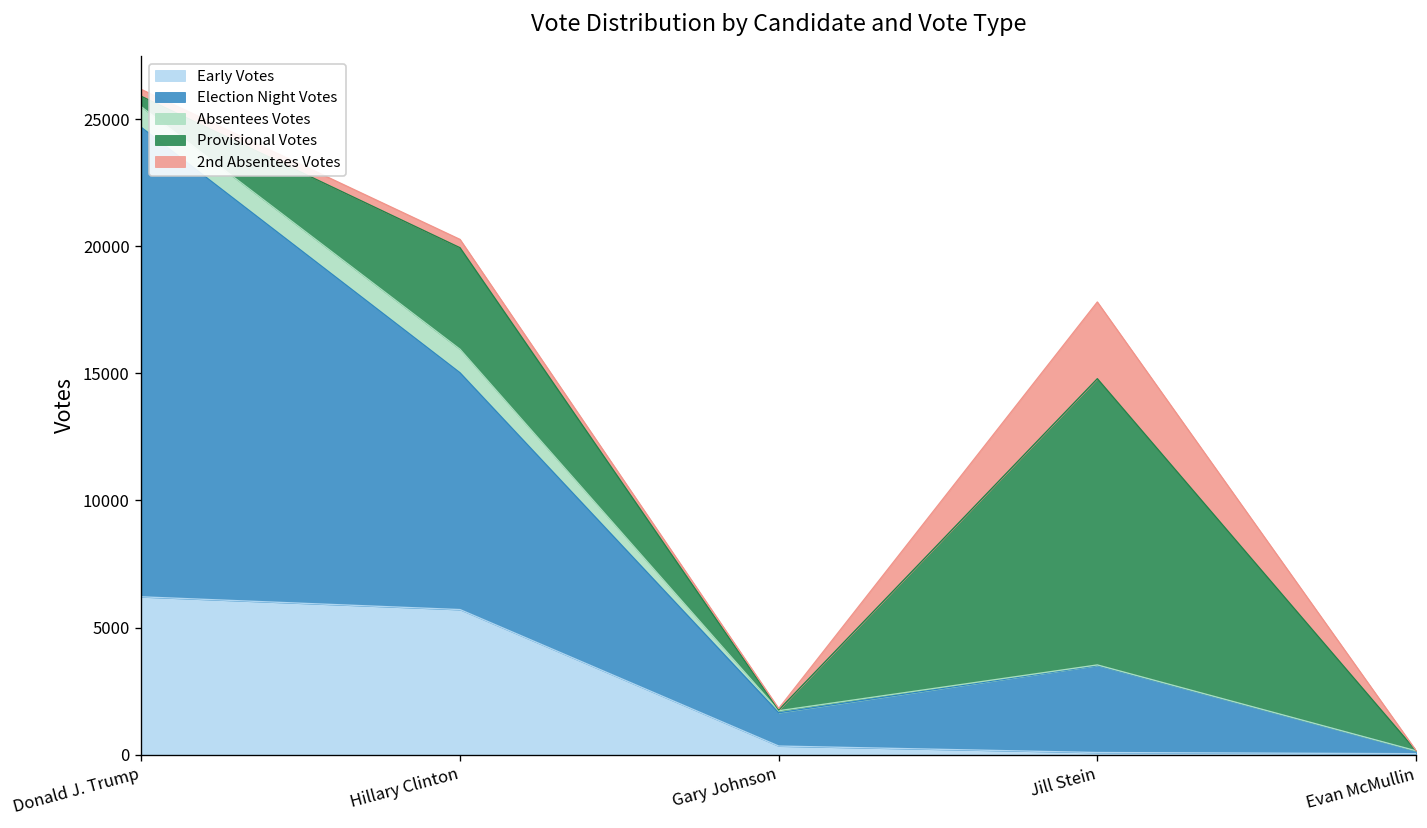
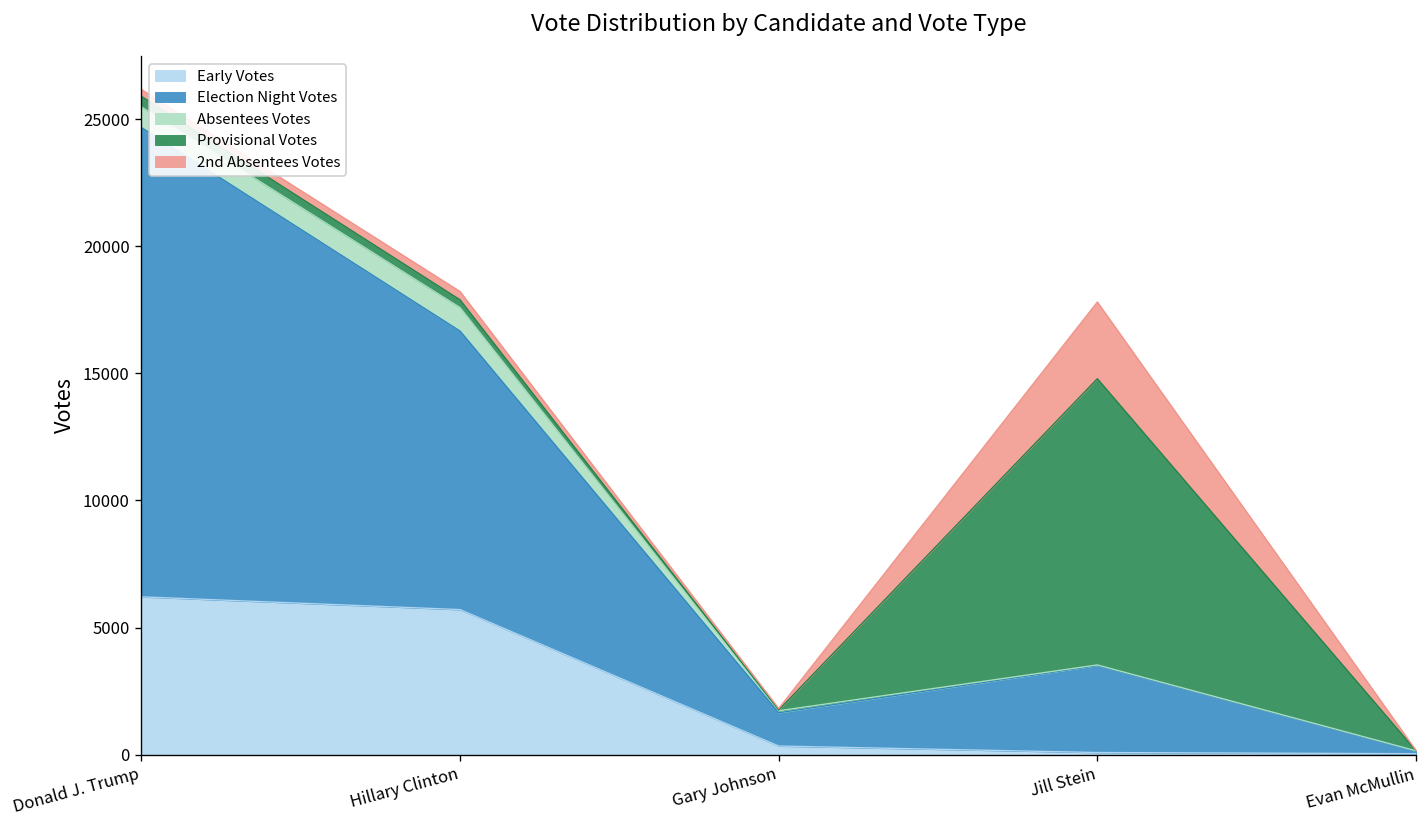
  {
    "Election Night Votes": {
      "Donald J. Trump": 18500,
-     "Hillary Clinton": 9300
+     "Hillary Clinton": 11000
    },
    "Provisional Votes": {
      "Donald J. Trump": 400,
-     "Hillary Clinton": 4000,
+     "Hillary Clinton": 300,
      "Jill Stein": 11300
    },
    "2nd Absentees Votes": {
      "Donald J. Trump": 300,
      "Hillary Clinton": 300,
      "Jill Stein": 3000
    }
  }
